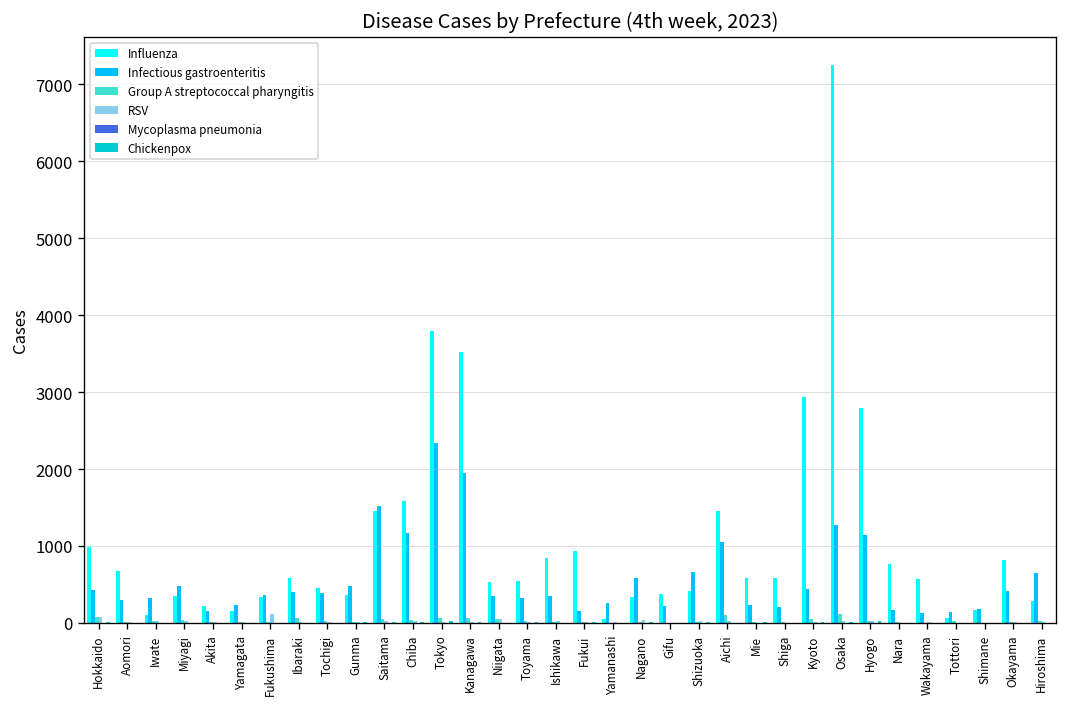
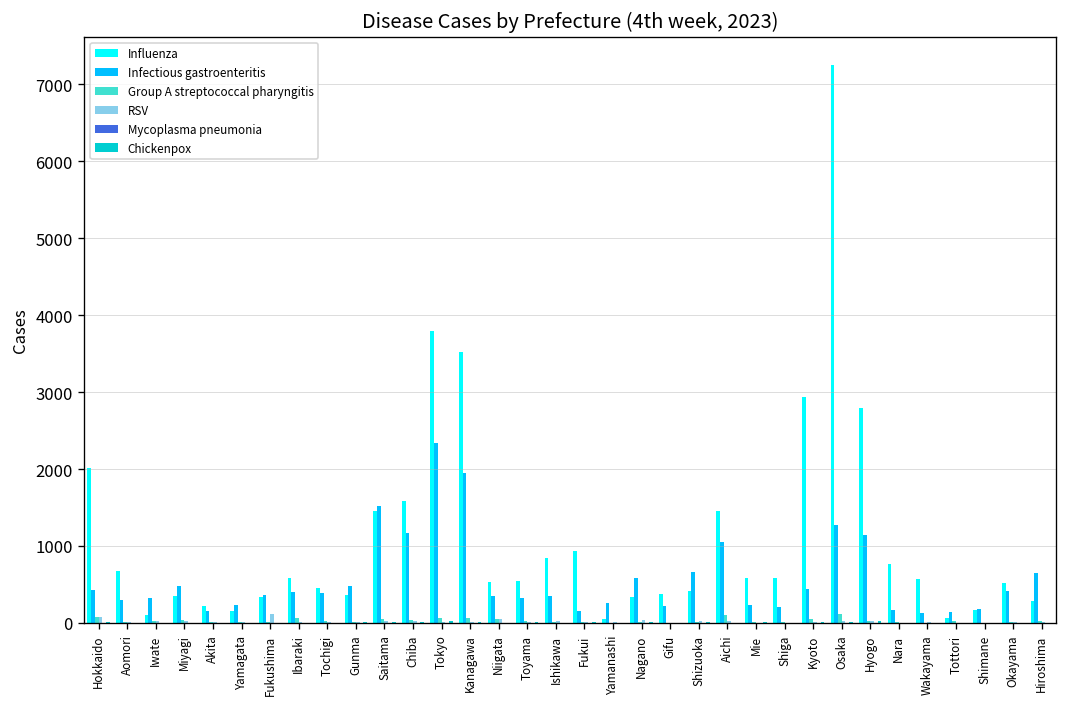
  {
    "Influenza": {
-     "Hokkaido": 1000,
+     "Hokkaido": 2000,
      "Aomori": 700,
      "Iwate": 100,
      "Miyagi": 400,
      "Akita": 200,
      "Yamagata": 200,
      "Fukushima": 300,
      "Ibaraki": 600,
      "Tochigi": 500,
      "Gunma": 400,
      "Saitama": 1500,
      "Chiba": 1600,
      "Tokyo": 3800,
      "Kanagawa": 3500,
      "Niigata": 500,
      "Toyama": 500,
      "Ishikawa": 800,
      "Fukui": 900,
      "Yamanashi": 100,
      "Nagano": 300,
      "Gifu": 400,
      "Shizuoka": 400,
      "Aichi": 1500,
      "Mie": 600,
      "Shiga": 600,
      "Kyoto": 2900,
      "Osaka": 7300,
      "Hyogo": 2800,
      "Nara": 800,
      "Wakayama": 600,
      "Tottori": 100,
      "Shimane": 200,
-     "Okayama": 800,
+     "Okayama": 500,
      "Hiroshima": 300
    },
    "Group A streptococcal pharyngitis": {
      "Hokkaido": 100,
      "Ibaraki": 100,
      "Saitama": 0,
      "Tokyo": 100,
      "Kanagawa": 100,
      "Niigata": 0,
      "Aichi": 100,
      "Kyoto": 100,
      "Osaka": 100
    },
    "RSV": {
      "Hokkaido": 100,
      "Fukushima": 100,
      "Niigata": 100,
      "Tottori": 0,
      "Shimane": 0
    },
    "Mycoplasma pneumonia": {
      "Aomori": 0,
      "Akita": 0,
      "Yamagata": 0,
      "Fukushima": 0,
      "Tochigi": 0,
      "Gunma": 0,
      "Chiba": 0,
      "Tokyo": 0,
      "Niigata": 0,
      "Toyama": 0,
      "Fukui": 0,
      "Yamanashi": 0,
      "Gifu": 0,
      "Aichi": 0,
      "Shiga": 0,
      "Osaka": 0,
      "Hyogo": 0,
      "Nara": 0,
      "Wakayama": 0,
      "Tottori": 0,
      "Shimane": 0,
      "Hiroshima": 0
    }
  }
